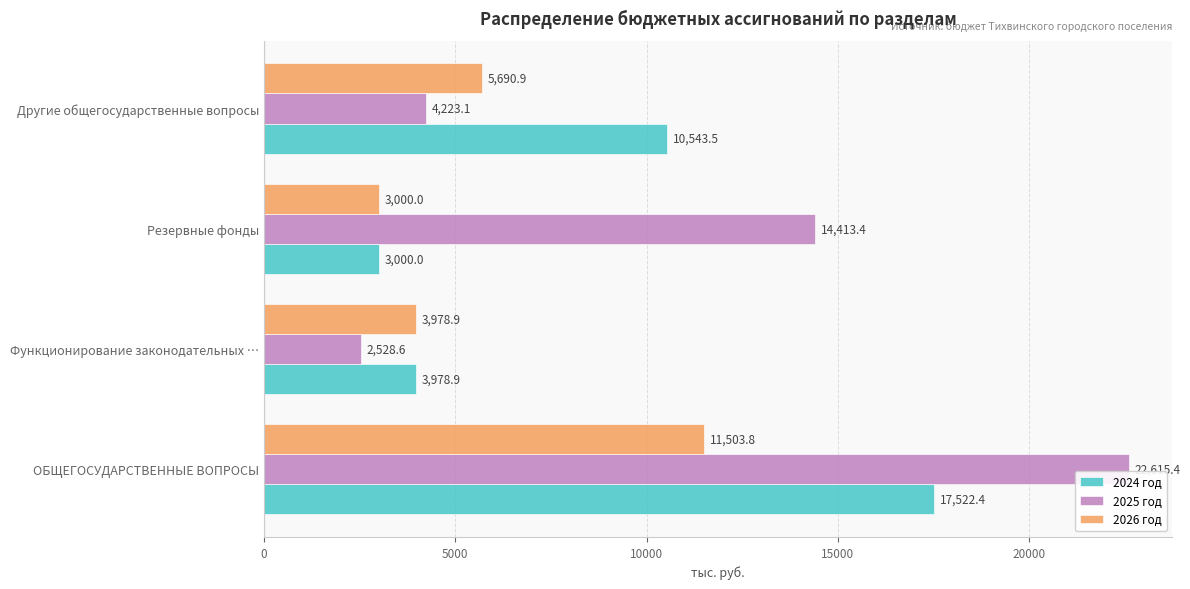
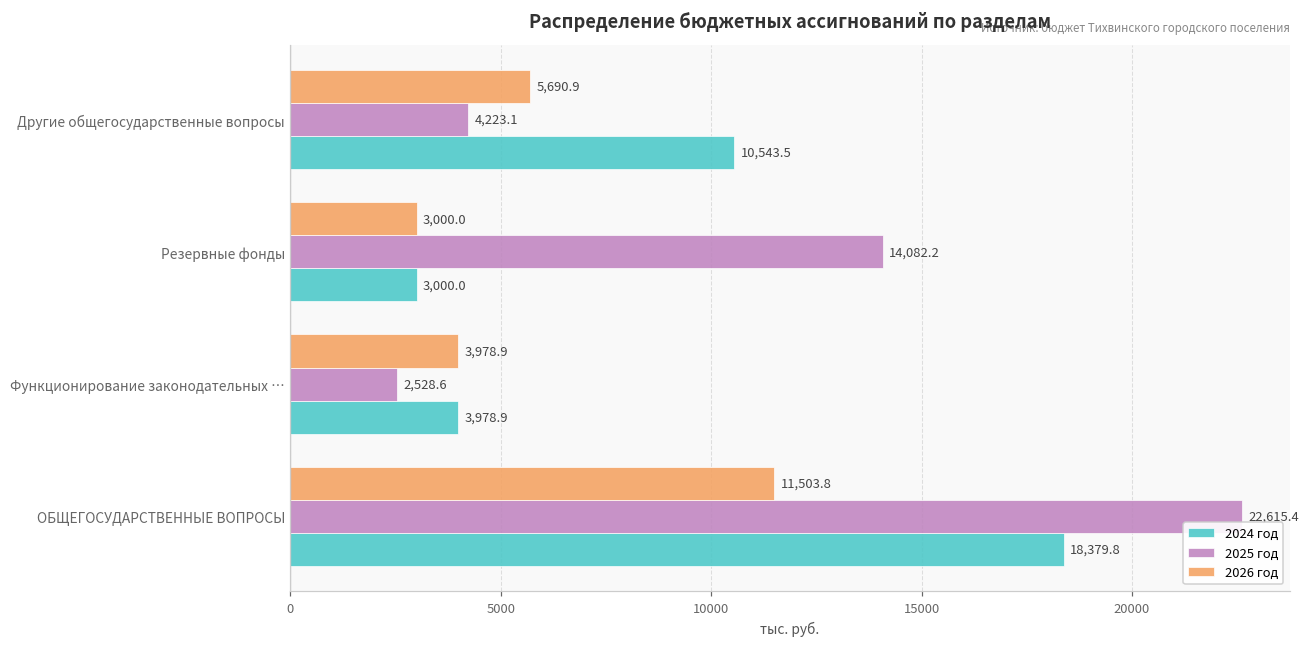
  {
    "2024 год": {
      "Другие общегосударственные вопросы": "10,543.5",
      "Резервные фонды": "3,000.0",
      "Функционирование законодательных …": "3,978.9",
-     "ОБЩЕГОСУДАРСТВЕННЫЕ ВОПРОСЫ": "17,522.4"
+     "ОБЩЕГОСУДАРСТВЕННЫЕ ВОПРОСЫ": "18,379.8"
    },
    "2025 год": {
      "Другие общегосударственные вопросы": "4,223.1",
-     "Резервные фонды": "14,413.4",
+     "Резервные фонды": "14,082.2",
      "Функционирование законодательных …": "2,528.6"
    },
    "2026 год": {
      "Другие общегосударственные вопросы": "5,690.9",
      "Резервные фонды": "3,000.0",
      "Функционирование законодательных …": "3,978.9",
      "ОБЩЕГОСУДАРСТВЕННЫЕ ВОПРОСЫ": "11,503.8"
    }
  }
